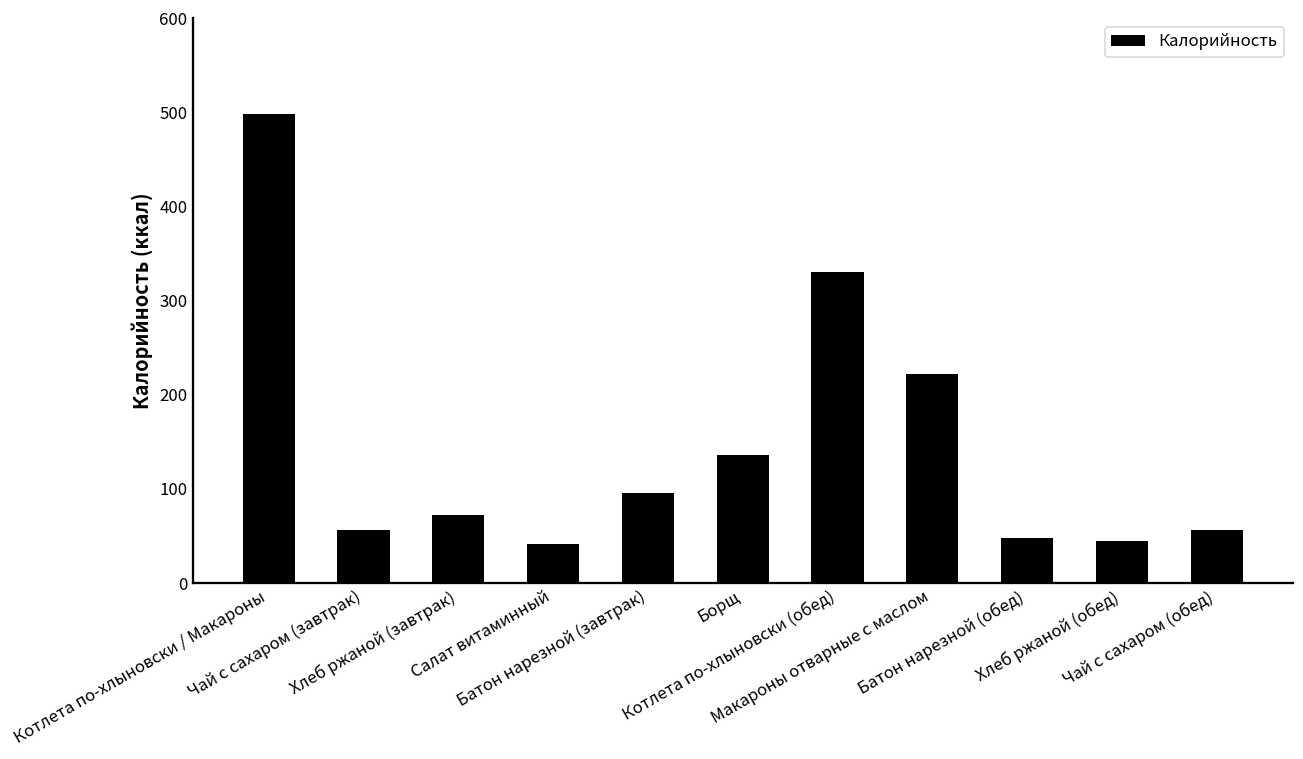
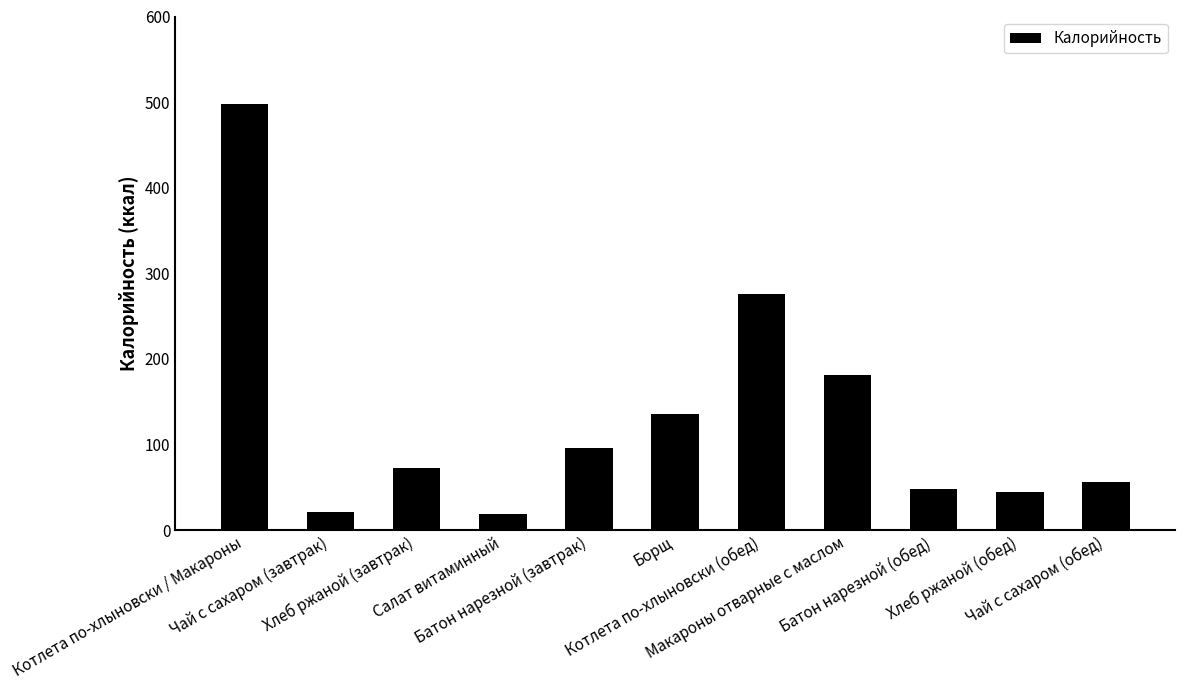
  {
    "Котлета по-хлыновски / Макароны": 500,
-   "Чай с сахаром (завтрак)": 60,
+   "Чай с сахаром (завтрак)": 20,
    "Хлеб ржаной (завтрак)": 70,
-   "Салат витаминный": 40,
+   "Салат витаминный": 20,
    "Батон нарезной (завтрак)": 100,
    "Борщ": 140,
-   "Котлета по-хлыновски (обед)": 330,
-   "Макароны отварные с маслом": 220,
+   "Котлета по-хлыновски (обед)": 280,
+   "Макароны отварные с маслом": 180,
    "Батон нарезной (обед)": 50,
    "Хлеб ржаной (обед)": 50,
    "Чай с сахаром (обед)": 60
  }
